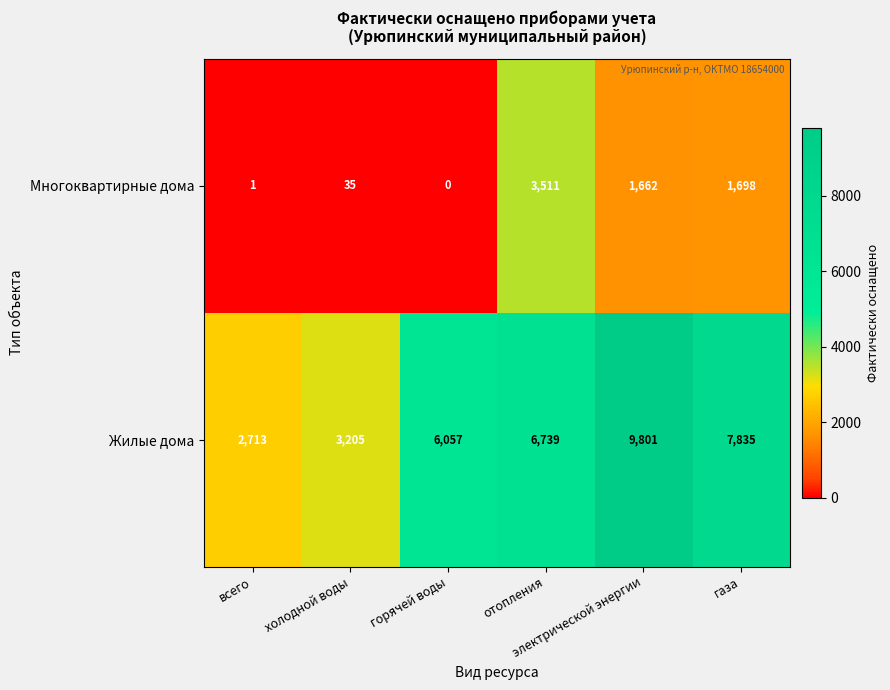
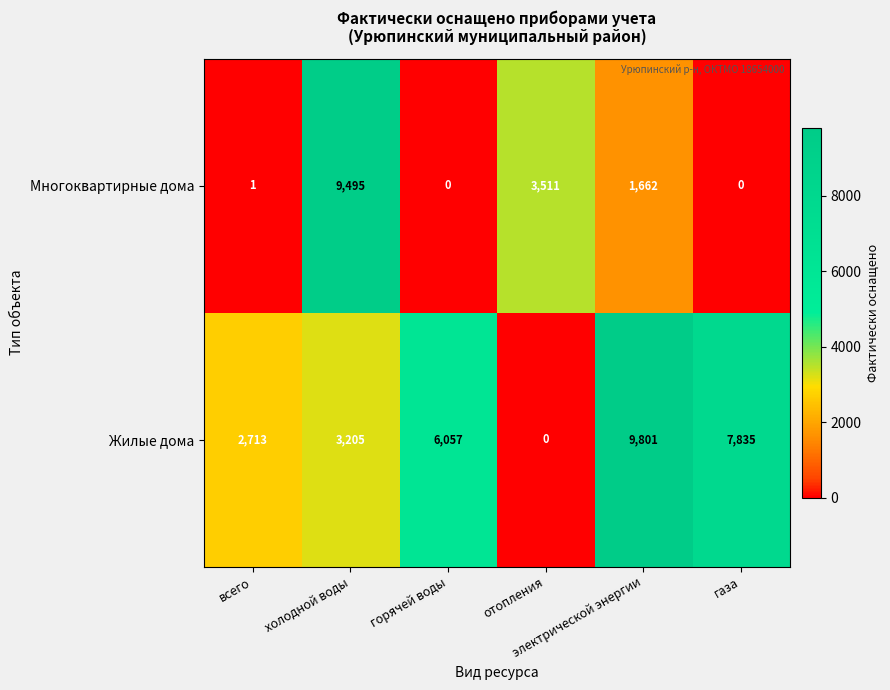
  {
    "Многоквартирные дома": {
      "всего": "1",
-     "холодной воды": "35",
+     "холодной воды": "9,495",
      "горячей воды": "0",
      "отопления": "3,511",
      "электрической энергии": "1,662",
-     "газа": "1,698"
+     "газа": "0"
    },
    "Жилые дома": {
      "всего": "2,713",
      "холодной воды": "3,205",
      "горячей воды": "6,057",
-     "отопления": "6,739",
+     "отопления": "0",
      "электрической энергии": "9,801",
      "газа": "7,835"
    }
  }
